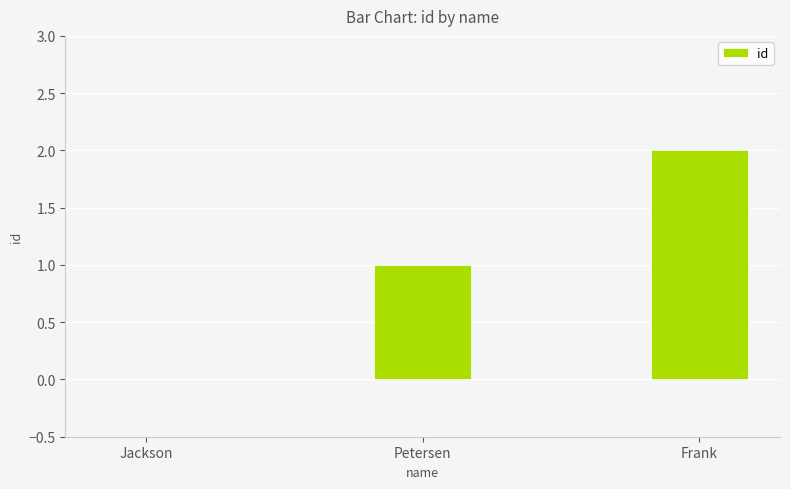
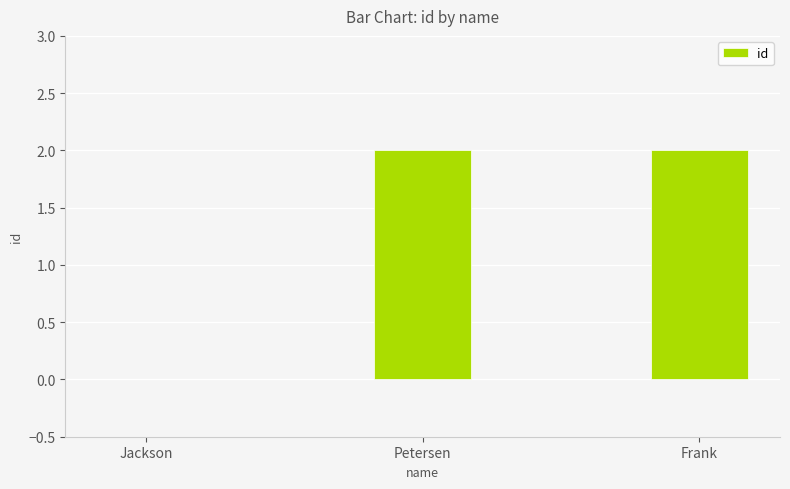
  {
    "Jackson": 0,
-   "Petersen": 1,
+   "Petersen": 2,
    "Frank": 2
  }
